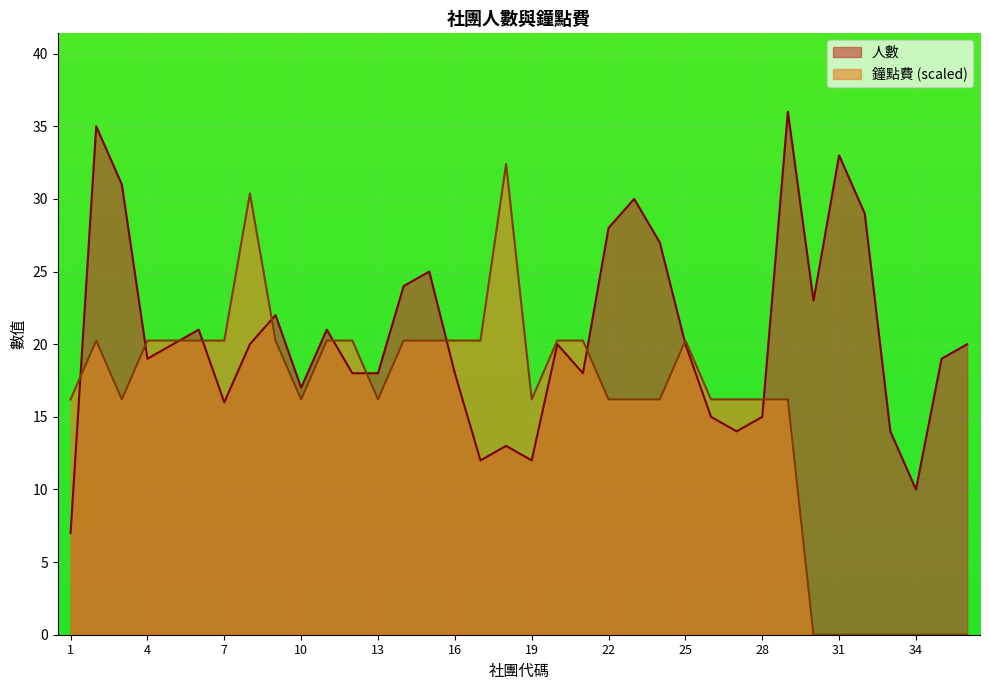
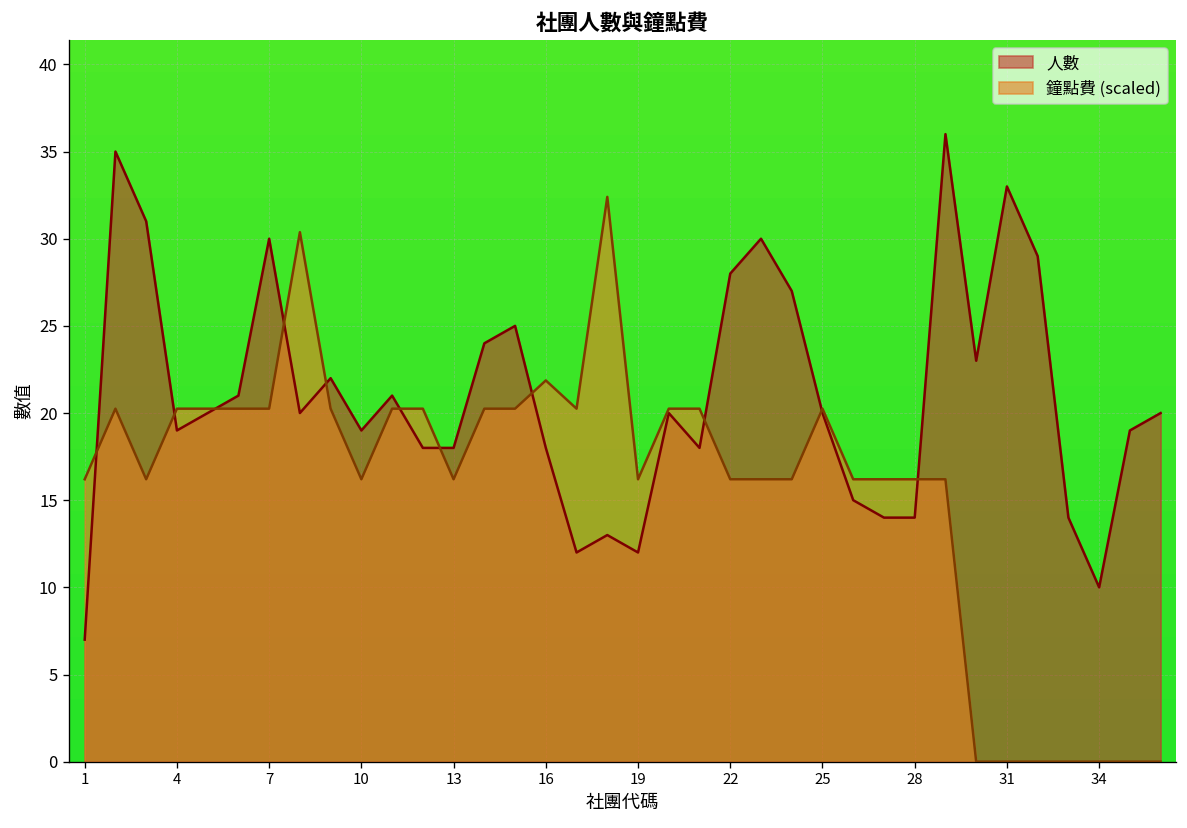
  {
    "人數": {
      "1": 7,
      "4": 19,
-     "7": 16,
-     "10": 17,
+     "7": 30,
+     "10": 19,
      "13": 18,
      "16": 18,
      "19": 12,
      "22": 28,
      "25": 20,
-     "28": 15,
+     "28": 14,
      "31": 33,
      "34": 10
    },
    "鐘點費 (scaled)": {
      "1": 16.2,
      "4": 20.3,
      "7": 20.3,
      "10": 16.2,
      "13": 16.2,
-     "16": 20.3,
+     "16": 21.9,
      "19": 16.2,
      "22": 16.2,
      "25": 20.3,
      "28": 16.2,
      "31": 0.0,
      "34": 0.0
    }
  }
